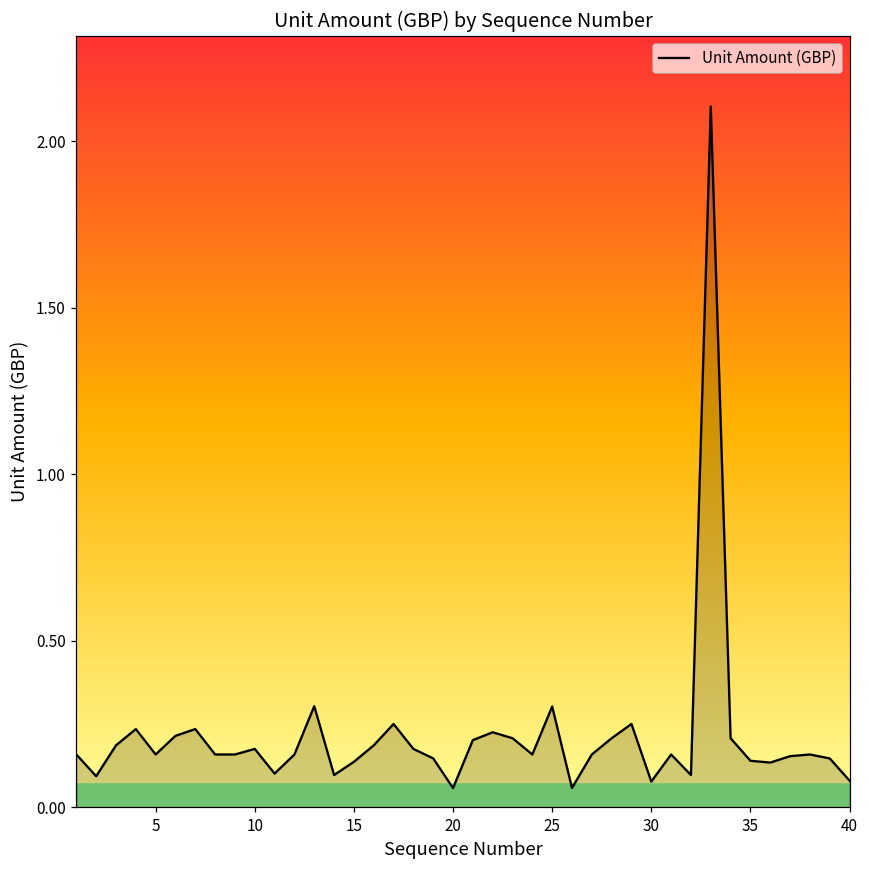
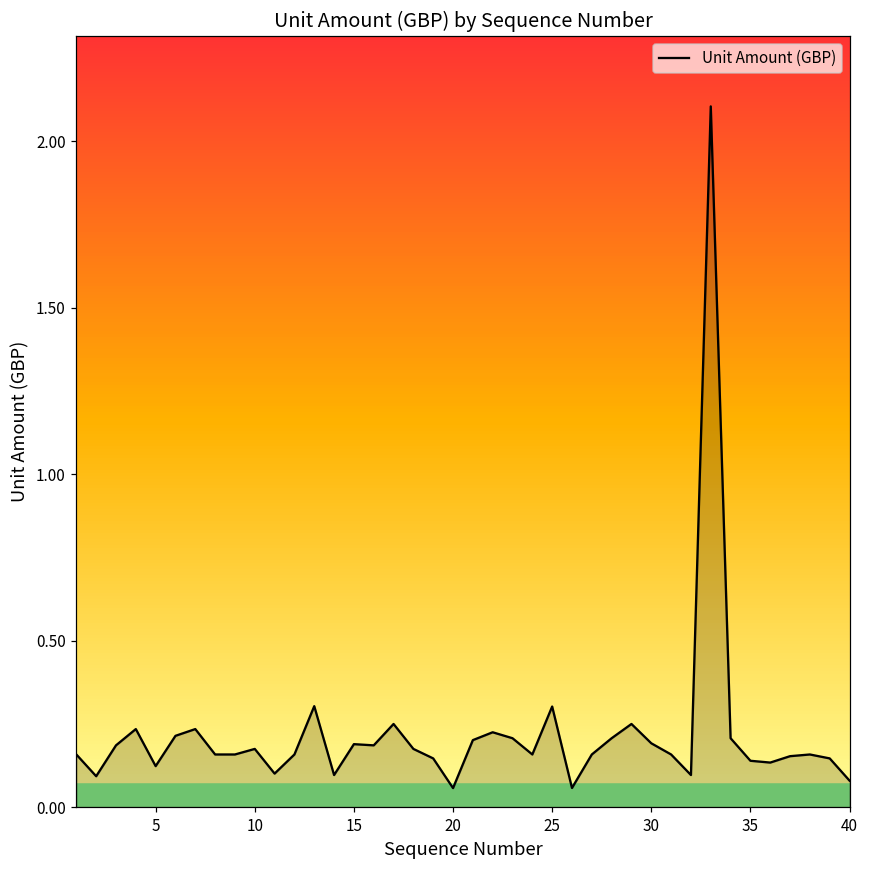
  {
-   "5": 0.16,
+   "5": 0.12,
    "10": 0.17,
-   "15": 0.14,
+   "15": 0.19,
    "25": 0.30,
-   "30": 0.08,
+   "30": 0.19,
    "35": 0.14,
    "40": 0.08
  }
